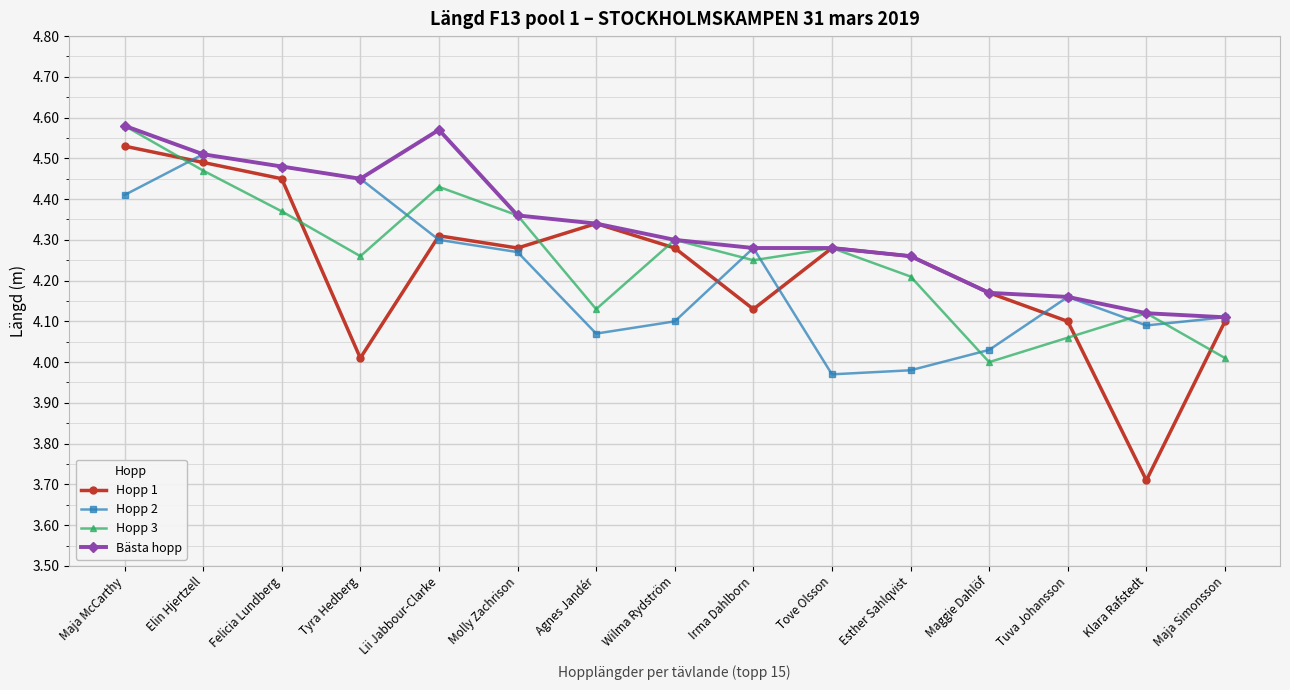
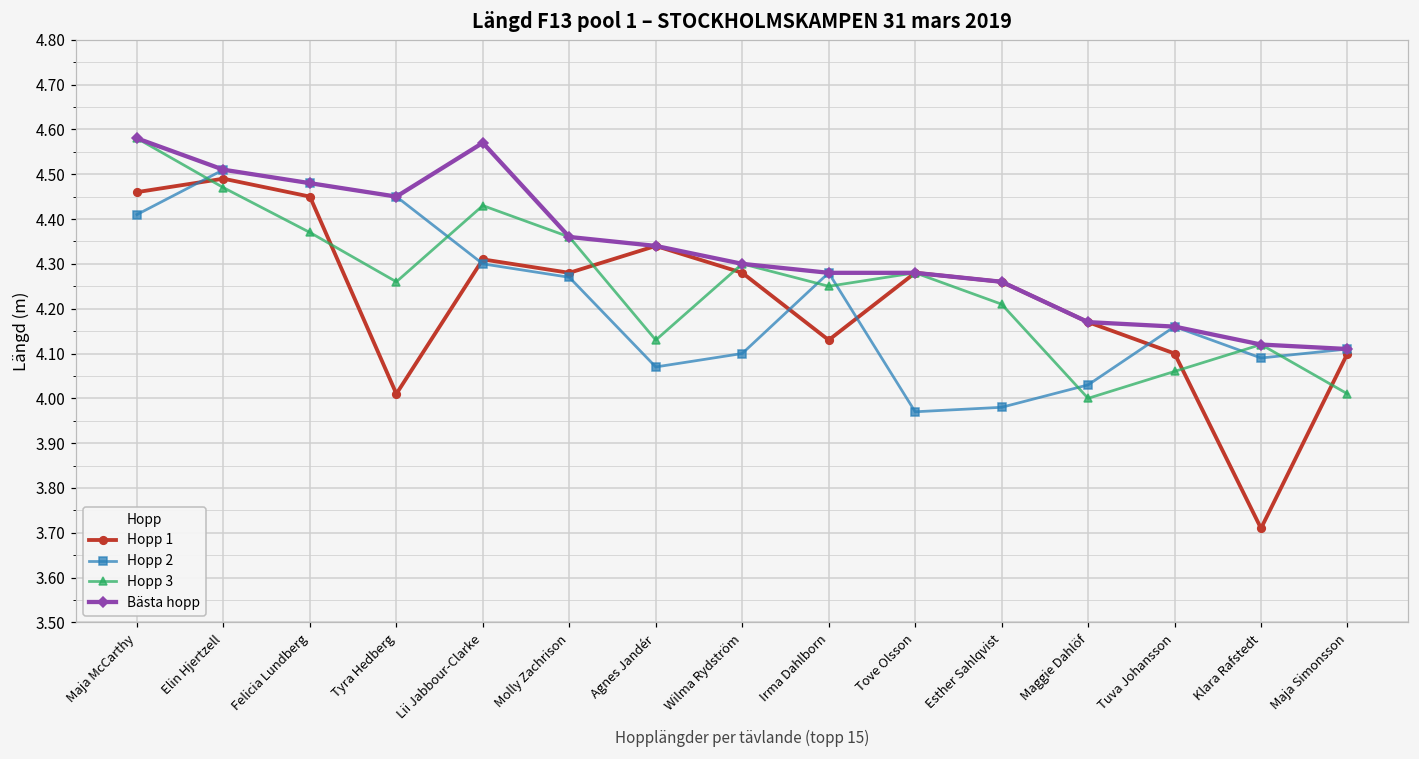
  {
    "Hopp 1": {
-     "Maja McCarthy": 4.53,
+     "Maja McCarthy": 4.46,
      "Elin Hjertzell": 4.49,
      "Felicia Lundberg": 4.45,
      "Tyra Hedberg": 4.01,
      "Lii Jabbour-Clarke": 4.31,
      "Molly Zachrison": 4.28,
      "Wilma Rydström": 4.28,
      "Irma Dahlborn": 4.13,
      "Tuva Johansson": 4.10,
      "Klara Rafstedt": 3.71,
      "Maja Simonsson": 4.10
    },
    "Hopp 2": {
      "Maja McCarthy": 4.41,
      "Lii Jabbour-Clarke": 4.30,
      "Molly Zachrison": 4.27,
      "Agnes Jandér": 4.07,
      "Wilma Rydström": 4.10,
      "Tove Olsson": 3.97,
      "Esther Sahlqvist": 3.98,
      "Maggie Dahlöf": 4.03,
      "Klara Rafstedt": 4.09
    },
    "Hopp 3": {
      "Elin Hjertzell": 4.47,
      "Felicia Lundberg": 4.37,
      "Tyra Hedberg": 4.26,
      "Lii Jabbour-Clarke": 4.43,
      "Agnes Jandér": 4.13,
      "Irma Dahlborn": 4.25,
      "Esther Sahlqvist": 4.21,
      "Maggie Dahlöf": 4.00,
      "Tuva Johansson": 4.06,
      "Maja Simonsson": 4.01
    },
    "Bästa hopp": {
      "Lii Jabbour-Clarke": 4.57
    }
  }
